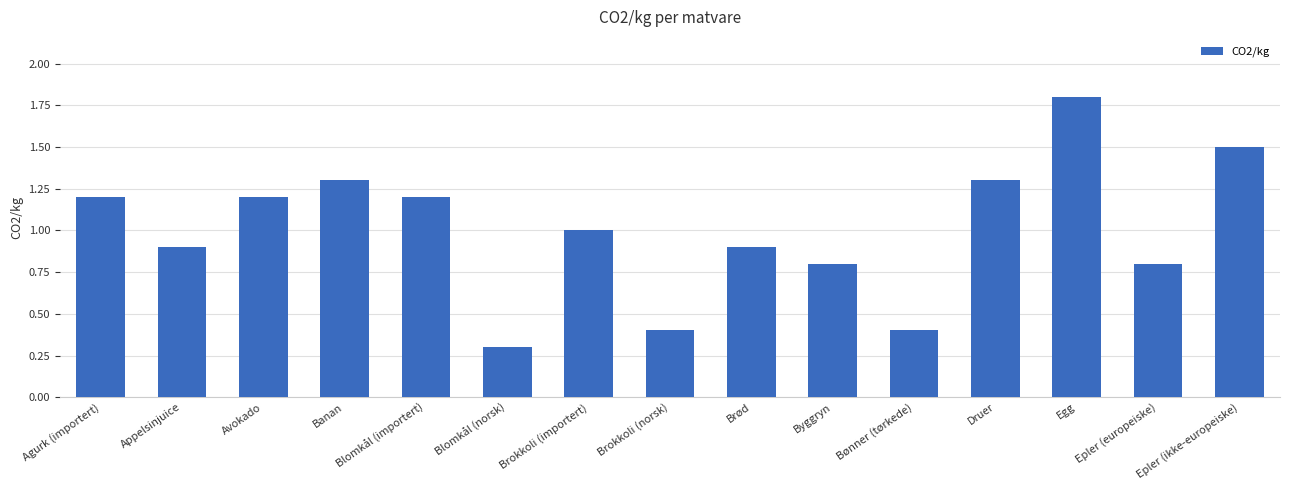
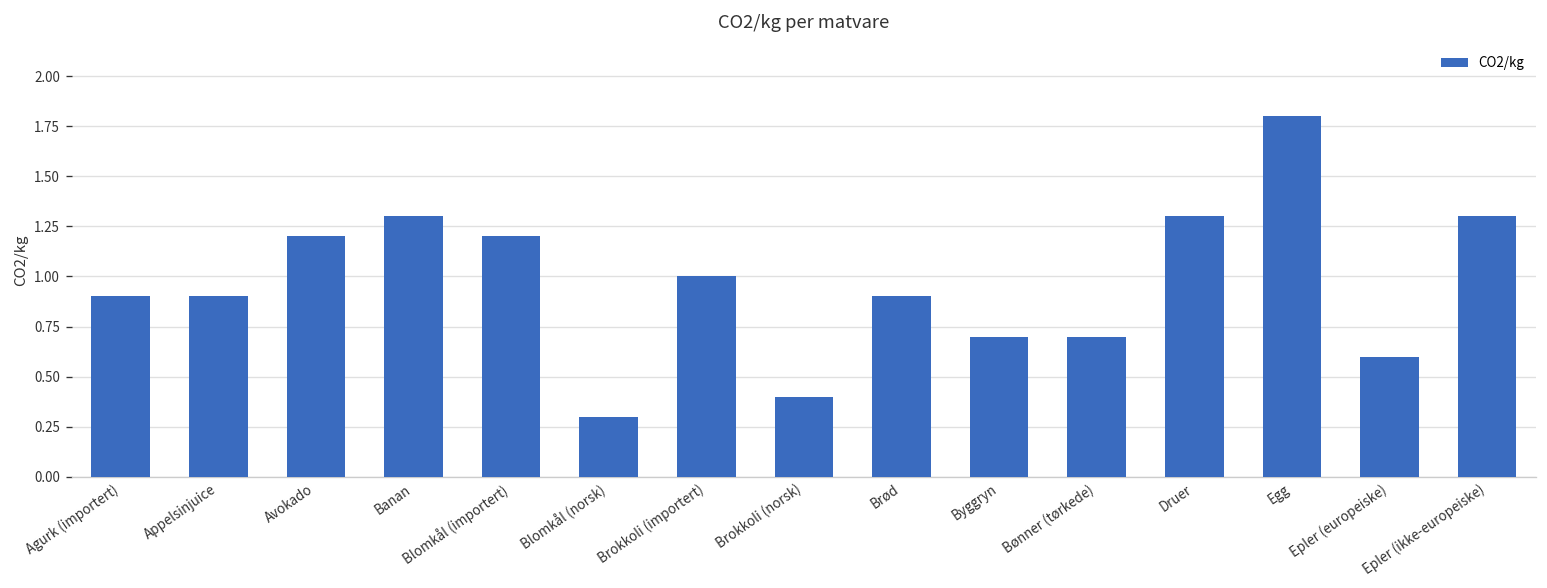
  {
-   "Agurk (importert)": 1.2,
+   "Agurk (importert)": 0.9,
    "Appelsinjuice": 0.9,
    "Avokado": 1.2,
    "Banan": 1.3,
    "Blomkål (importert)": 1.2,
    "Blomkål (norsk)": 0.3,
    "Brokkoli (importert)": 1.0,
    "Brokkoli (norsk)": 0.4,
    "Brød": 0.9,
-   "Byggryn": 0.8,
-   "Bønner (tørkede)": 0.4,
+   "Byggryn": 0.7,
+   "Bønner (tørkede)": 0.7,
    "Druer": 1.3,
    "Egg": 1.8,
-   "Epler (europeiske)": 0.8,
-   "Epler (ikke-europeiske)": 1.5
+   "Epler (europeiske)": 0.6,
+   "Epler (ikke-europeiske)": 1.3
  }
